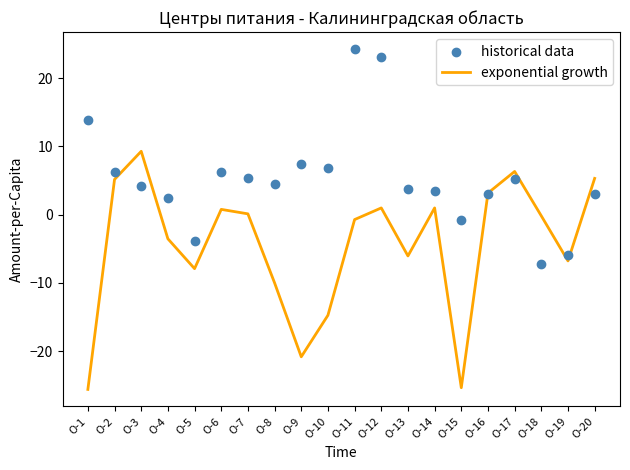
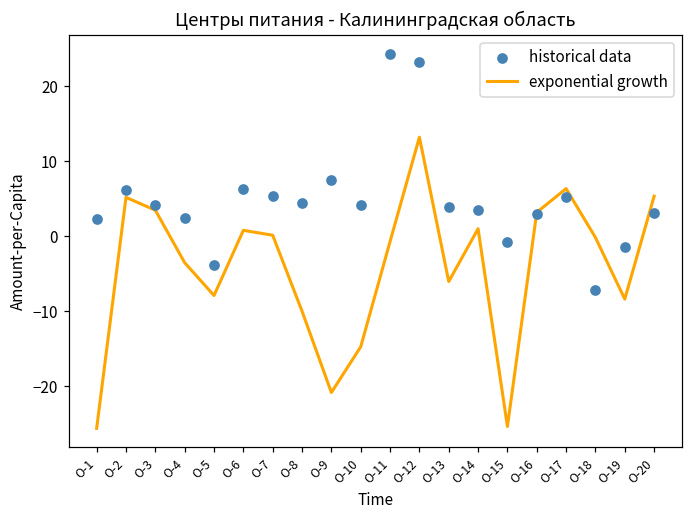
  {
    "historical data": {
-     "О-1": 14,
-     "О-10": 7,
-     "О-19": -6
+     "О-1": 2,
+     "О-10": 4,
+     "О-19": -2
    },
    "exponential growth": {
      "О-1": -26,
      "О-2": 5,
-     "О-3": 9,
+     "О-3": 3,
      "О-4": -4,
      "О-5": -8,
      "О-6": 1,
      "О-7": 0,
      "О-8": -10,
      "О-9": -21,
      "О-10": -15,
      "О-11": -1,
-     "О-12": 1,
+     "О-12": 13,
      "О-13": -6,
      "О-14": 1,
      "О-15": -25,
      "О-17": 6,
      "О-18": 0,
-     "О-19": -7,
+     "О-19": -8,
      "О-20": 5
    }
  }
